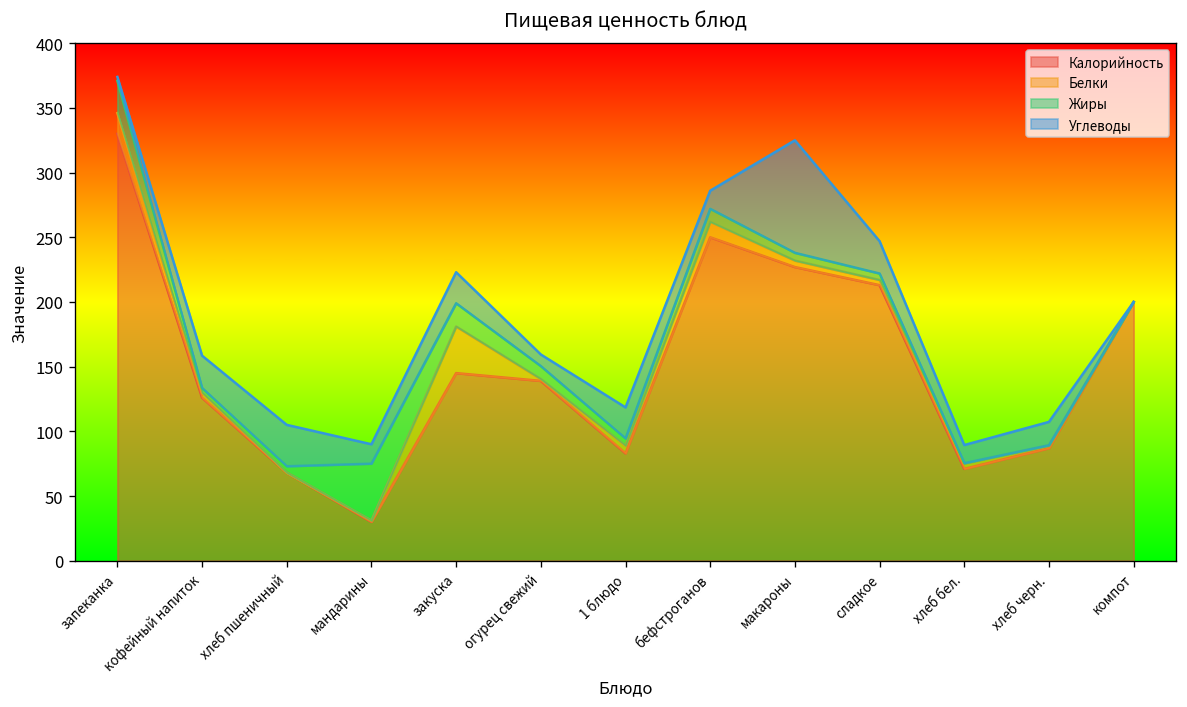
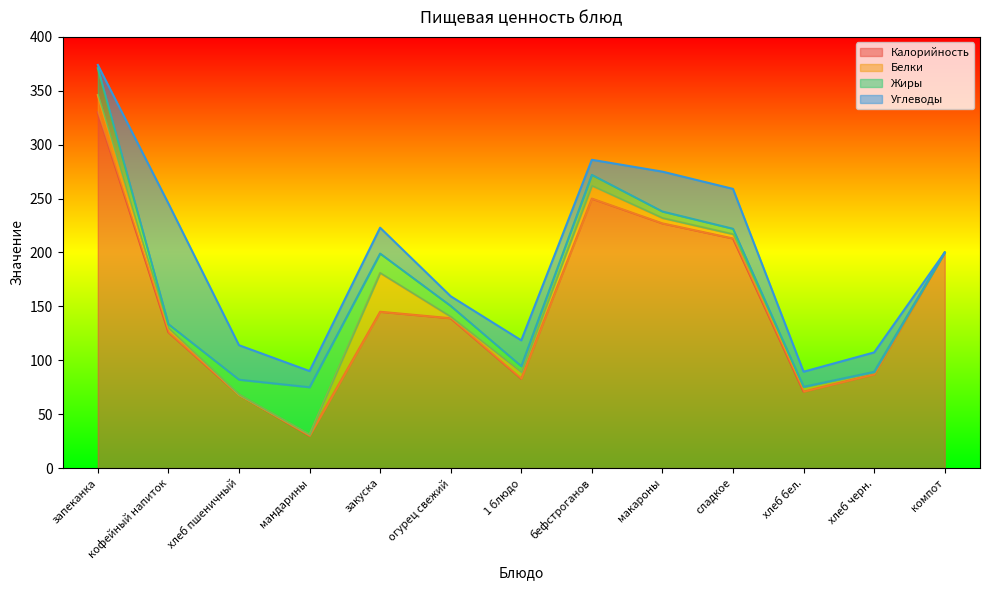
  {
    "Калорийность": {
      "запеканка": 330,
      "кофейный напиток": 126,
      "закуска": 145,
      "1 блюдо": 83,
      "бефстроганов": 250,
      "макароны": 227,
      "сладкое": 213,
      "хлеб бел.": 71
    },
    "Белки": {
      "запеканка": 16,
      "кофейный напиток": 4,
      "закуска": 36,
      "1 блюдо": 6,
      "бефстроганов": 12,
      "макароны": 5,
      "сладкое": 4
    },
    "Жиры": {
      "запеканка": 25,
      "кофейный напиток": 4,
-     "хлеб пшеничный": 5,
+     "хлеб пшеничный": 14,
      "мандарины": 44,
      "закуска": 18,
      "огурец свежий": 10,
      "1 блюдо": 6,
      "бефстроганов": 10,
      "макароны": 6,
      "сладкое": 5
    },
    "Углеводы": {
      "запеканка": 3,
-     "кофейный напиток": 25,
+     "кофейный напиток": 112,
      "хлеб пшеничный": 32,
      "мандарины": 15,
      "закуска": 24,
      "огурец свежий": 9,
      "1 блюдо": 24,
      "бефстроганов": 14,
-     "макароны": 87,
-     "сладкое": 25,
+     "макароны": 37,
+     "сладкое": 37,
      "хлеб бел.": 14,
      "хлеб черн.": 18
    }
  }
